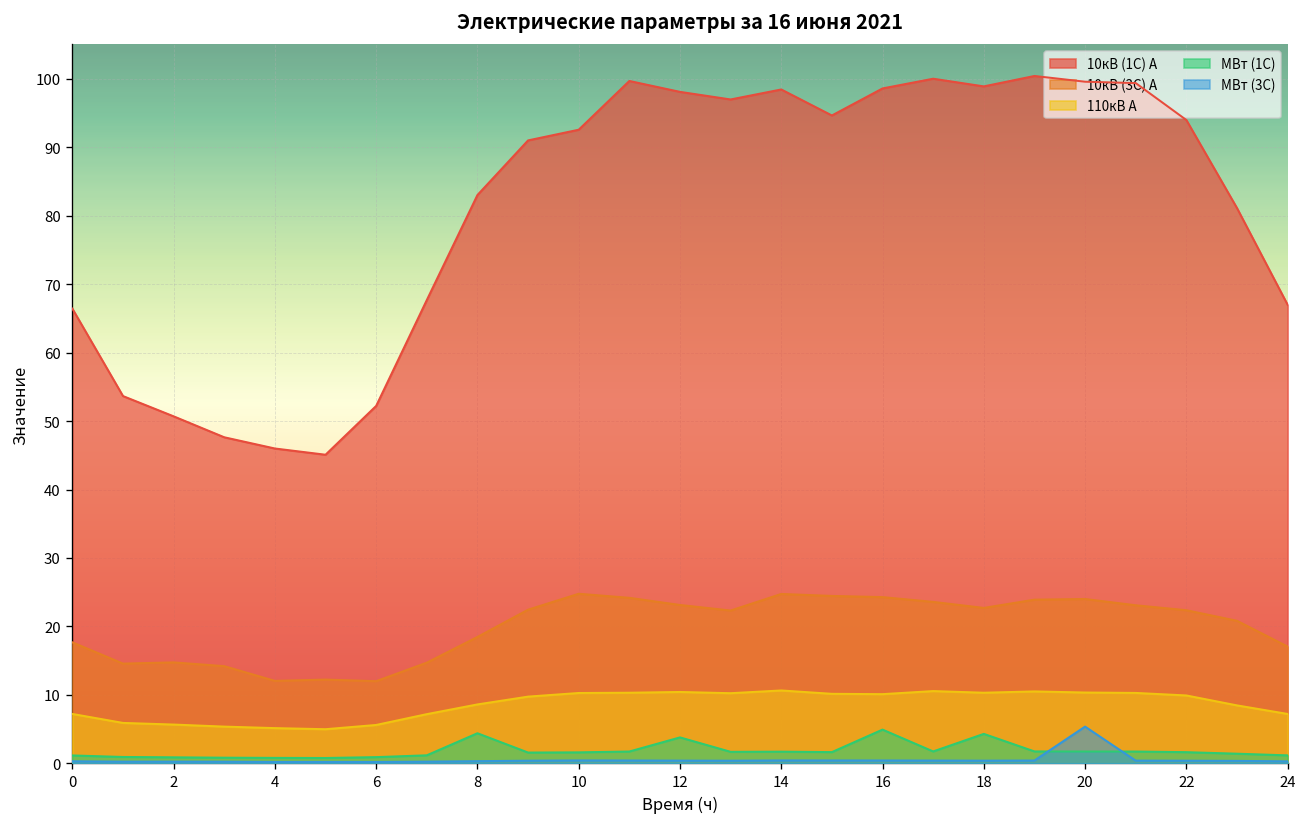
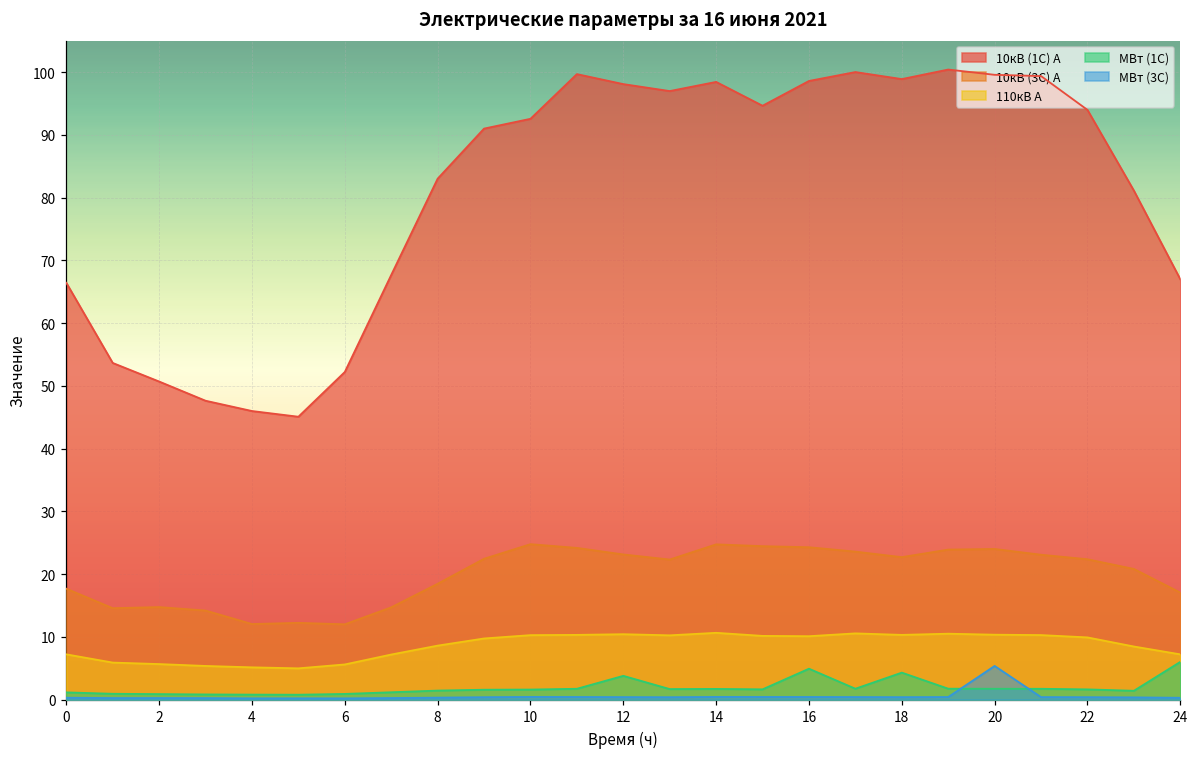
  {
    "МВт (1С)": {
      "0": 1,
      "2": 1,
      "4": 1,
      "6": 1,
-     "8": 4,
+     "8": 1,
      "10": 2,
      "12": 4,
      "14": 2,
      "16": 5,
      "18": 4,
      "20": 2,
      "22": 2,
-     "24": 1
+     "24": 6
    },
    "МВт (3С)": {
      "0": 0,
      "2": 0,
      "4": 0,
      "6": 0,
      "8": 0,
      "10": 0,
      "12": 0,
      "14": 0,
      "16": 0,
      "18": 0,
      "20": 5,
      "22": 0,
      "24": 0
    }
  }
